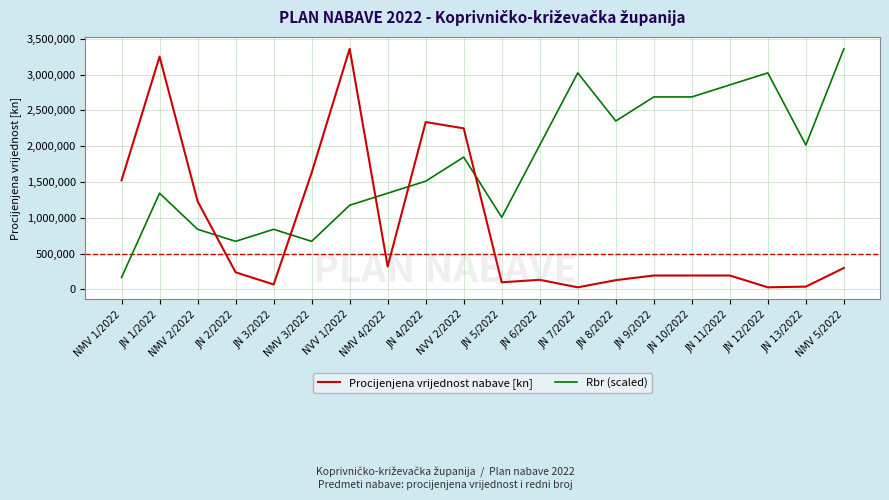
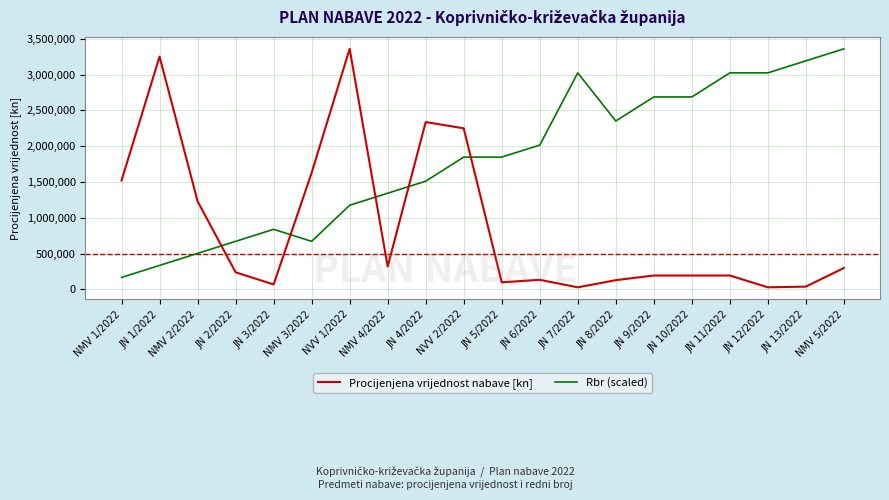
  {
    "Procijenjena vrijednost nabave [kn]": {
      "NMV 1/2022": "1,500,000",
      "JN 1/2022": "3,300,000",
      "NMV 2/2022": "1,200,000",
      "JN 2/2022": "200,000",
      "JN 3/2022": "100,000",
      "NMV 3/2022": "1,600,000",
      "NVV 1/2022": "3,400,000",
      "NMV 4/2022": "300,000",
      "JN 4/2022": "2,300,000",
      "NVV 2/2022": "2,300,000",
      "JN 5/2022": "100,000",
      "JN 6/2022": "100,000",
      "JN 7/2022": "0",
      "JN 8/2022": "100,000",
      "JN 9/2022": "200,000",
      "JN 10/2022": "200,000",
      "JN 11/2022": "200,000",
      "JN 12/2022": "0",
      "JN 13/2022": "0",
      "NMV 5/2022": "300,000"
    },
    "Rbr (scaled)": {
      "NMV 1/2022": "200,000",
-     "JN 1/2022": "1,300,000",
-     "NMV 2/2022": "800,000",
+     "JN 1/2022": "300,000",
+     "NMV 2/2022": "500,000",
      "JN 2/2022": "700,000",
      "JN 3/2022": "800,000",
      "NMV 3/2022": "700,000",
      "NVV 1/2022": "1,200,000",
      "NMV 4/2022": "1,300,000",
      "JN 4/2022": "1,500,000",
      "NVV 2/2022": "1,800,000",
-     "JN 5/2022": "1,000,000",
+     "JN 5/2022": "1,800,000",
      "JN 6/2022": "2,000,000",
      "JN 7/2022": "3,000,000",
      "JN 8/2022": "2,400,000",
      "JN 9/2022": "2,700,000",
      "JN 10/2022": "2,700,000",
-     "JN 11/2022": "2,900,000",
+     "JN 11/2022": "3,000,000",
      "JN 12/2022": "3,000,000",
-     "JN 13/2022": "2,000,000",
+     "JN 13/2022": "3,200,000",
      "NMV 5/2022": "3,400,000"
    }
  }
